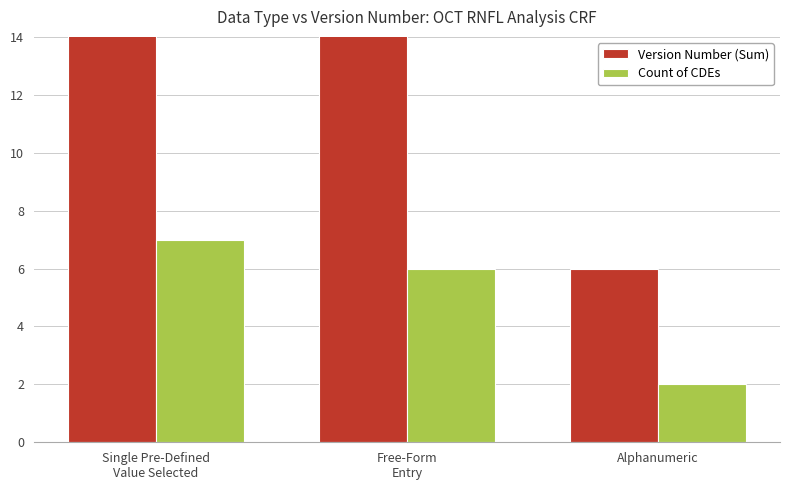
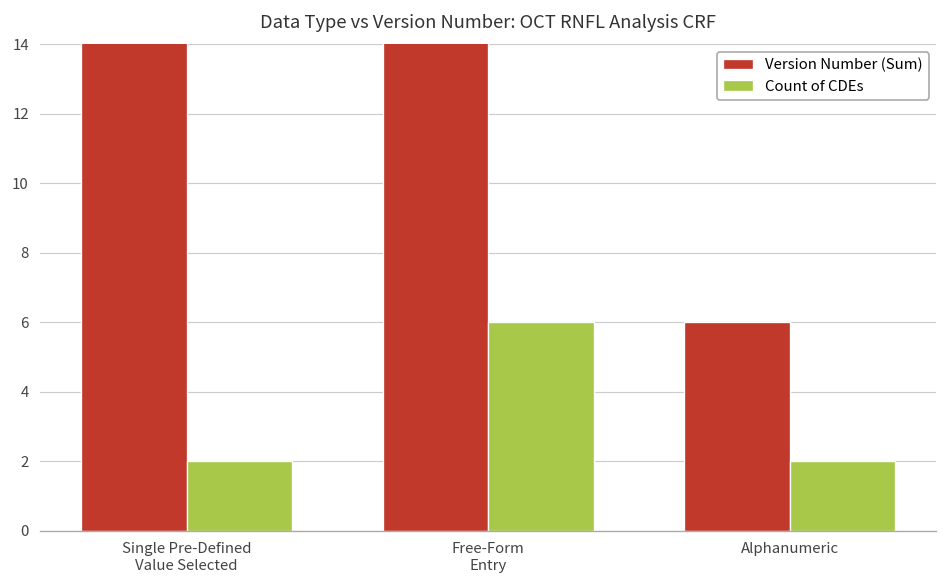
  {
    "Version Number (Sum)": {
      "Alphanumeric": 6
    },
    "Count of CDEs": {
-     "Single Pre-Defined Value Selected": 7,
+     "Single Pre-Defined Value Selected": 2,
      "Free-Form Entry": 6,
      "Alphanumeric": 2
    }
  }
